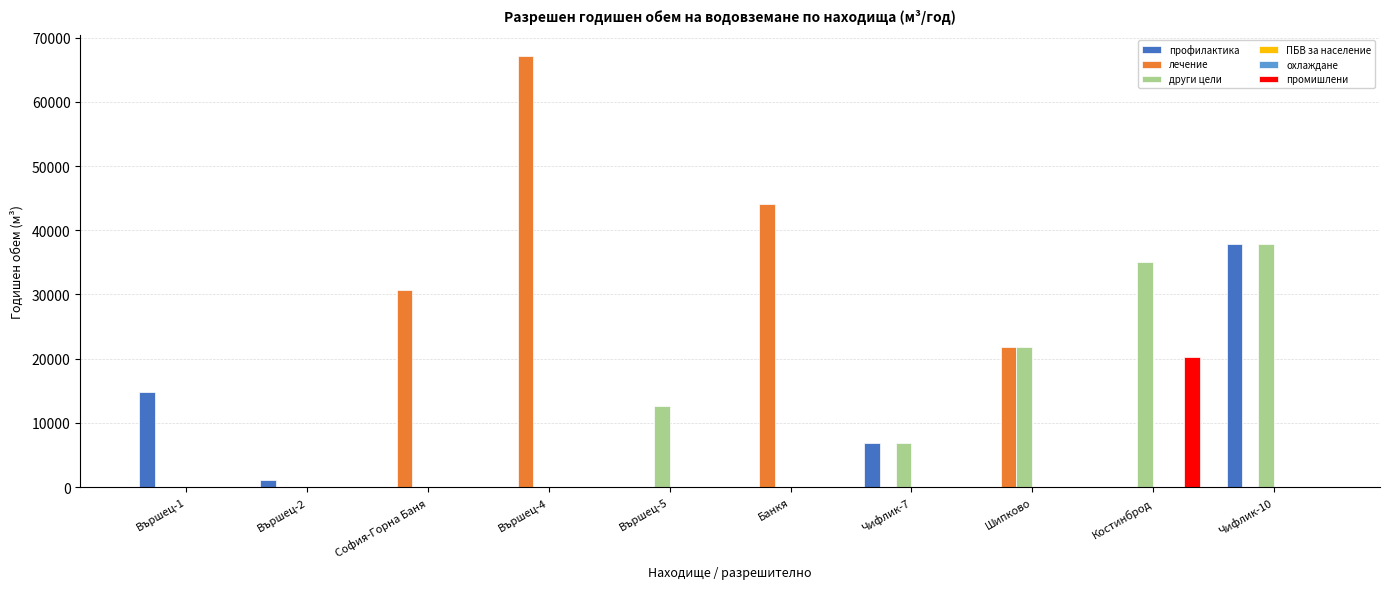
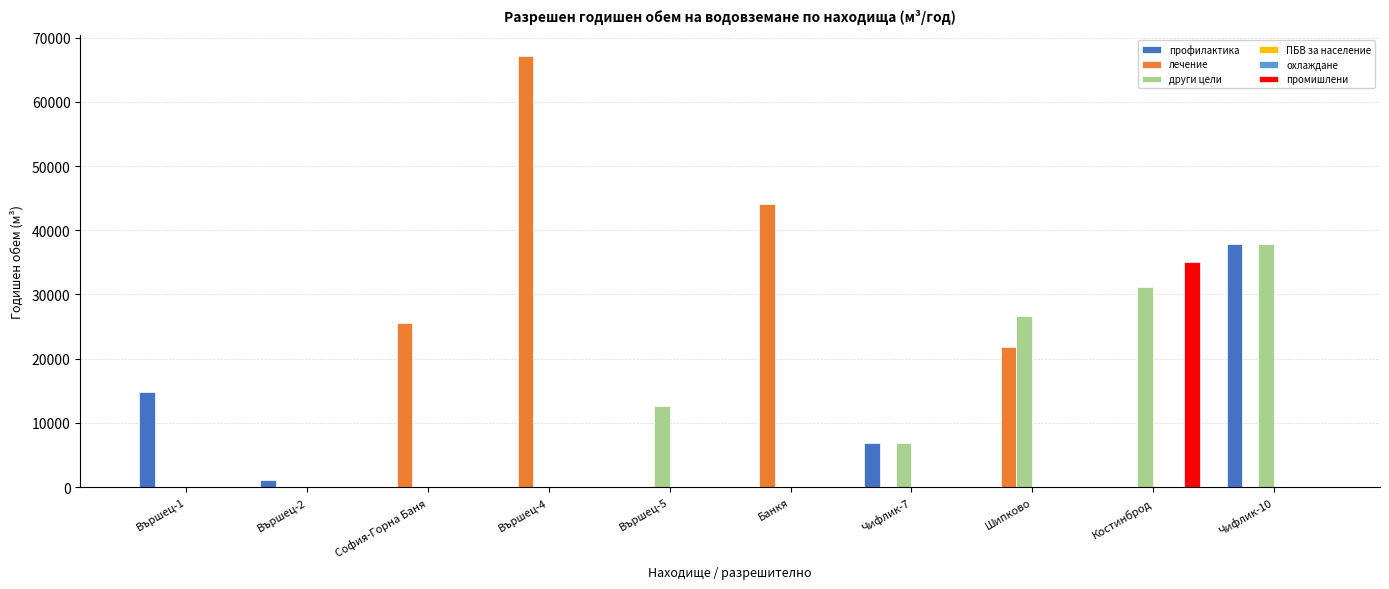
  {
    "лечение": {
      "Вършец-1": 0,
      "Вършец-2": 0,
-     "София-Горна Баня": 31000,
+     "София-Горна Баня": 26000,
      "Вършец-4": 67000,
      "Вършец-5": 0,
      "Банкя": 44000,
      "Чифлик-7": 0,
      "Шипково": 22000,
      "Костинброд": 0,
      "Чифлик-10": 0
    },
    "други цели": {
      "Вършец-1": 0,
      "Вършец-2": 0,
      "София-Горна Баня": 0,
      "Вършец-4": 0,
      "Вършец-5": 13000,
      "Банкя": 0,
      "Чифлик-7": 7000,
-     "Шипково": 22000,
-     "Костинброд": 35000,
+     "Шипково": 27000,
+     "Костинброд": 31000,
      "Чифлик-10": 38000
    },
    "ПБВ за население": {
      "Вършец-1": 0,
      "Вършец-2": 0,
      "София-Горна Баня": 0,
      "Вършец-4": 0,
      "Вършец-5": 0,
      "Банкя": 0,
      "Чифлик-7": 0,
      "Шипково": 0,
      "Костинброд": 0,
      "Чифлик-10": 0
    },
    "промишлени": {
      "Вършец-1": 0,
      "Вършец-2": 0,
      "София-Горна Баня": 0,
      "Вършец-4": 0,
      "Вършец-5": 0,
      "Банкя": 0,
      "Чифлик-7": 0,
      "Шипково": 0,
-     "Костинброд": 20000,
+     "Костинброд": 35000,
      "Чифлик-10": 0
    }
  }
